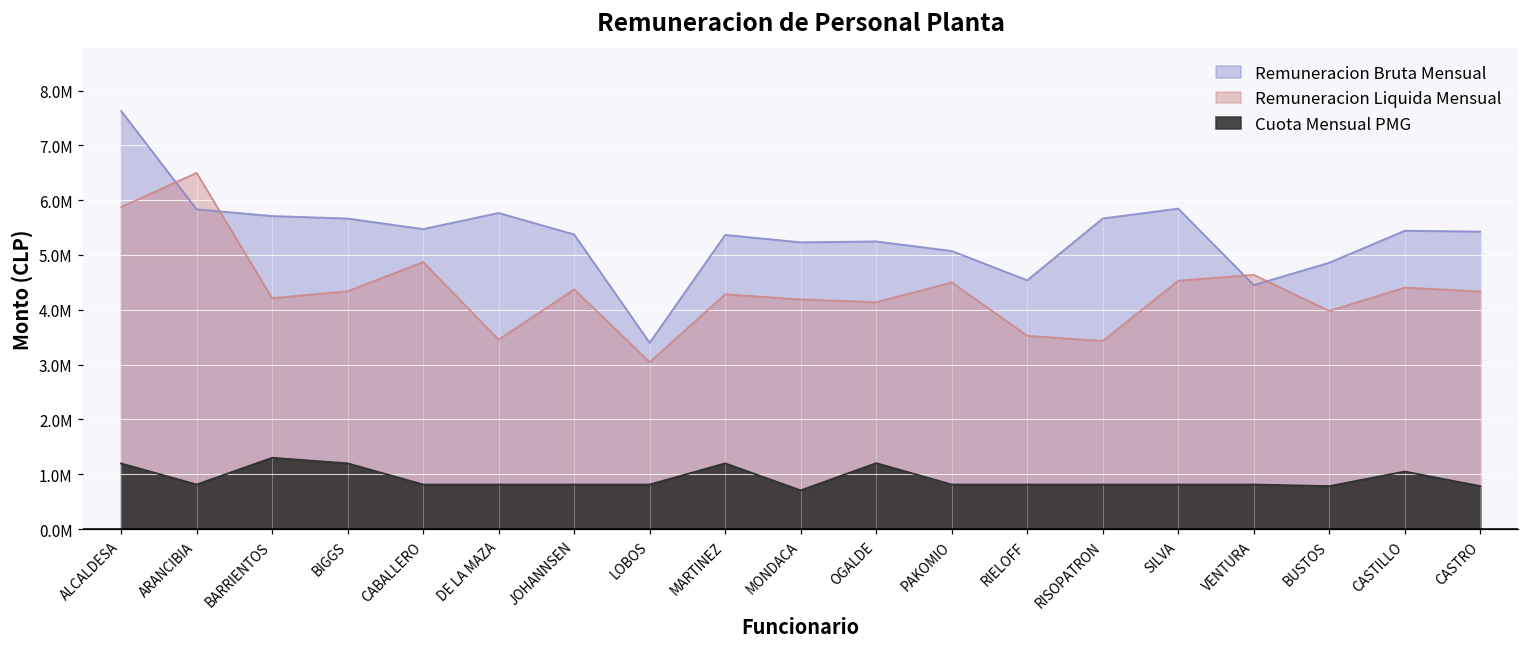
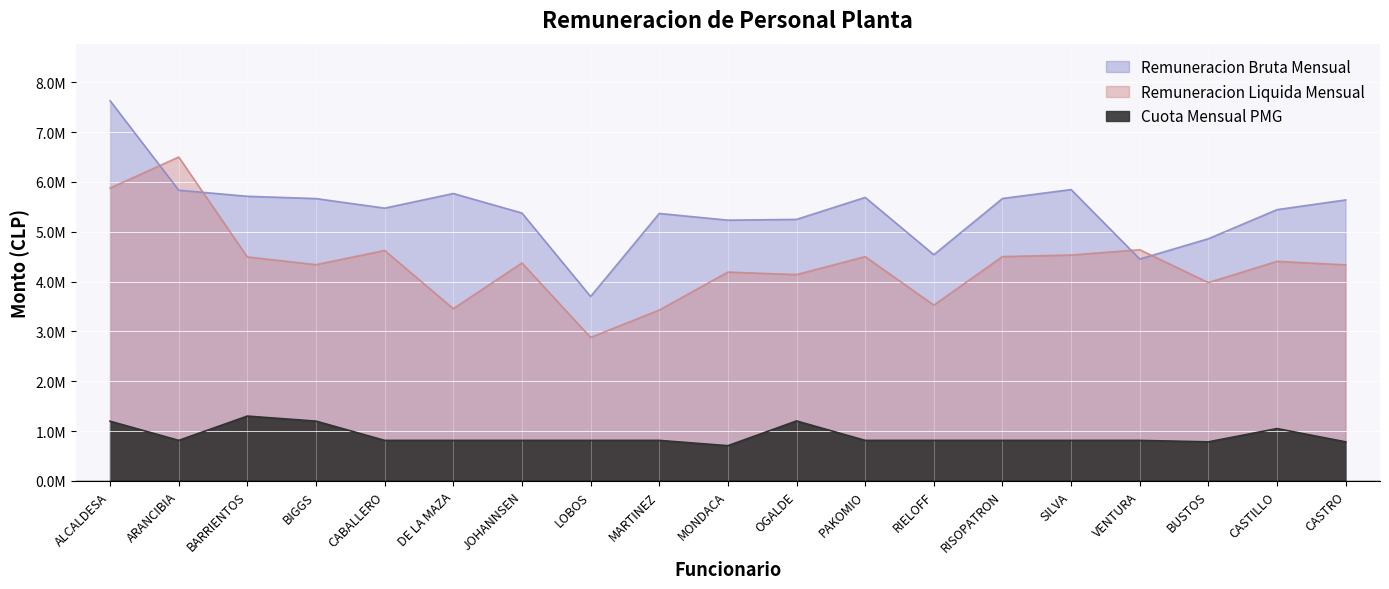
  {
    "Remuneracion Bruta Mensual": {
      "ALCALDESA": 7600000,
      "ARANCIBIA": 5800000,
      "BARRIENTOS": 5700000,
      "BIGGS": 5700000,
      "CABALLERO": 5500000,
      "DE LA MAZA": 5800000,
      "JOHANNSEN": 5400000,
-     "LOBOS": 3400000,
+     "LOBOS": 3700000,
      "MARTINEZ": 5400000,
      "MONDACA": 5200000,
      "OGALDE": 5200000,
-     "PAKOMIO": 5100000,
+     "PAKOMIO": 5700000,
      "RIELOFF": 4500000,
      "RISOPATRON": 5700000,
      "SILVA": 5800000,
      "VENTURA": 4500000,
      "BUSTOS": 4900000,
      "CASTILLO": 5400000,
-     "CASTRO": 5400000
+     "CASTRO": 5600000
    },
    "Remuneracion Liquida Mensual": {
      "ALCALDESA": 5900000,
      "ARANCIBIA": 6500000,
-     "BARRIENTOS": 4200000,
+     "BARRIENTOS": 4500000,
      "BIGGS": 4300000,
-     "CABALLERO": 4900000,
+     "CABALLERO": 4600000,
      "DE LA MAZA": 3500000,
      "JOHANNSEN": 4400000,
-     "LOBOS": 3000000,
-     "MARTINEZ": 4300000,
+     "LOBOS": 2900000,
+     "MARTINEZ": 3400000,
      "MONDACA": 4200000,
      "OGALDE": 4100000,
      "PAKOMIO": 4500000,
      "RIELOFF": 3500000,
-     "RISOPATRON": 3400000,
+     "RISOPATRON": 4500000,
      "SILVA": 4500000,
      "VENTURA": 4600000,
      "BUSTOS": 4000000,
      "CASTILLO": 4400000,
      "CASTRO": 4300000
    },
    "Cuota Mensual PMG": {
      "ALCALDESA": 1200000,
      "ARANCIBIA": 800000,
      "BARRIENTOS": 1300000,
      "BIGGS": 1200000,
      "CABALLERO": 800000,
      "DE LA MAZA": 800000,
      "JOHANNSEN": 800000,
      "LOBOS": 800000,
-     "MARTINEZ": 1200000,
+     "MARTINEZ": 800000,
      "MONDACA": 700000,
      "OGALDE": 1200000,
      "PAKOMIO": 800000,
      "RIELOFF": 800000,
      "RISOPATRON": 800000,
      "SILVA": 800000,
      "VENTURA": 800000,
      "BUSTOS": 800000,
      "CASTILLO": 1100000,
      "CASTRO": 800000
    }
  }
